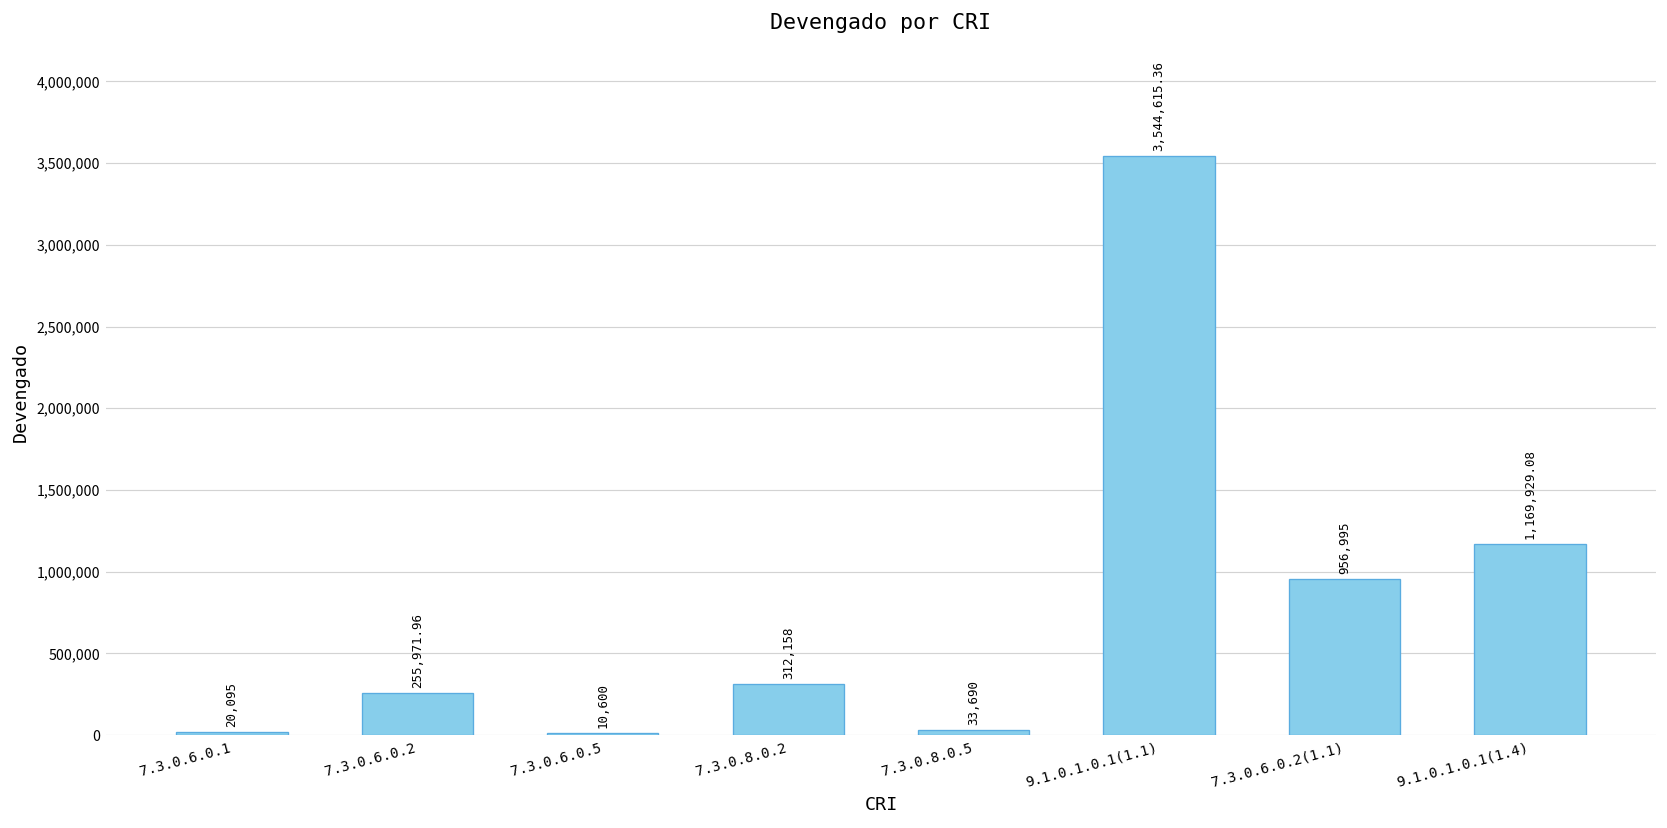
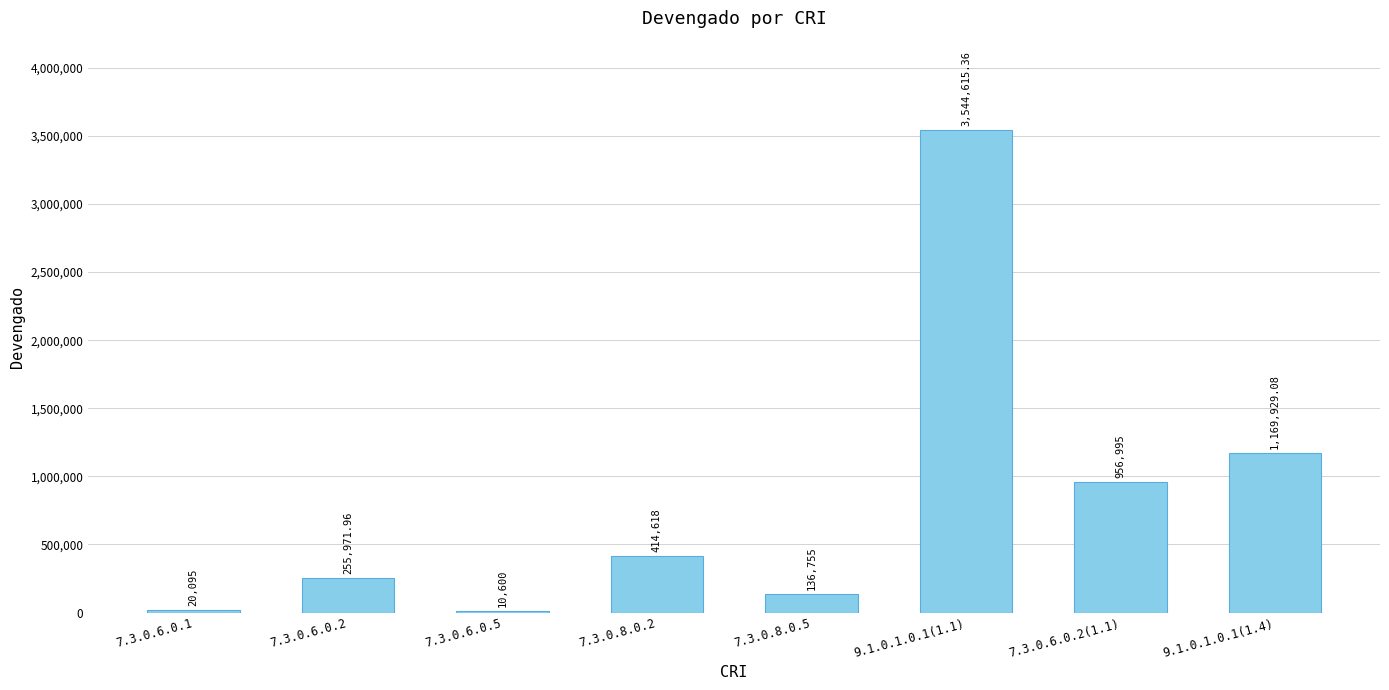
  {
    "7.3.0.6.0.1": "20,095",
    "7.3.0.6.0.2": "255,971.96",
    "7.3.0.6.0.5": "10,600",
-   "7.3.0.8.0.2": "312,158",
-   "7.3.0.8.0.5": "33,690",
+   "7.3.0.8.0.2": "414,618",
+   "7.3.0.8.0.5": "136,755",
    "9.1.0.1.0.1(1.1)": "3,544,615.36",
    "7.3.0.6.0.2(1.1)": "956,995",
    "9.1.0.1.0.1(1.4)": "1,169,929.08"
  }
